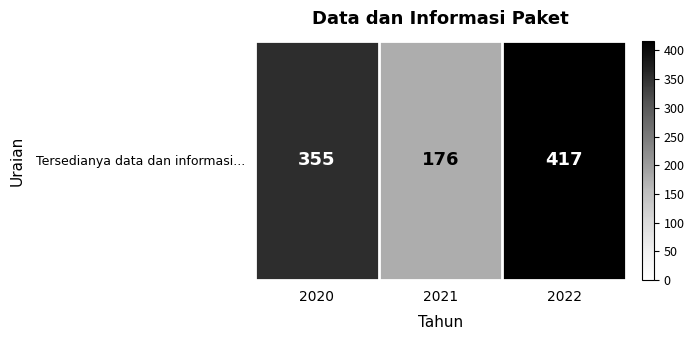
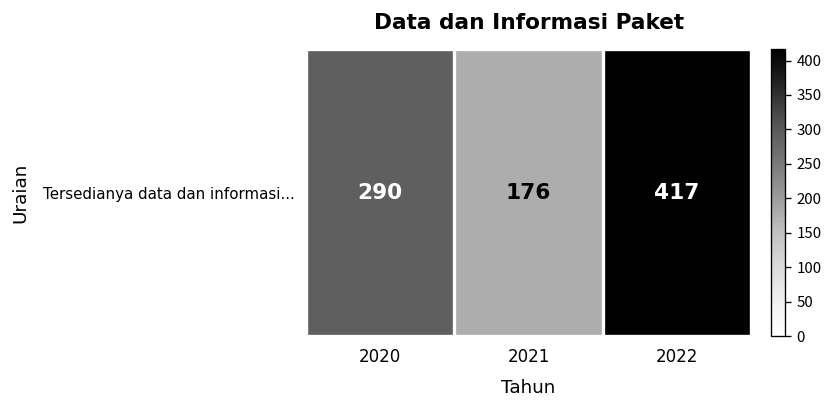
  {
    "Tersedianya data dan informasi...": {
-     "2020": 355,
+     "2020": 290,
      "2021": 176,
      "2022": 417
    }
  }
